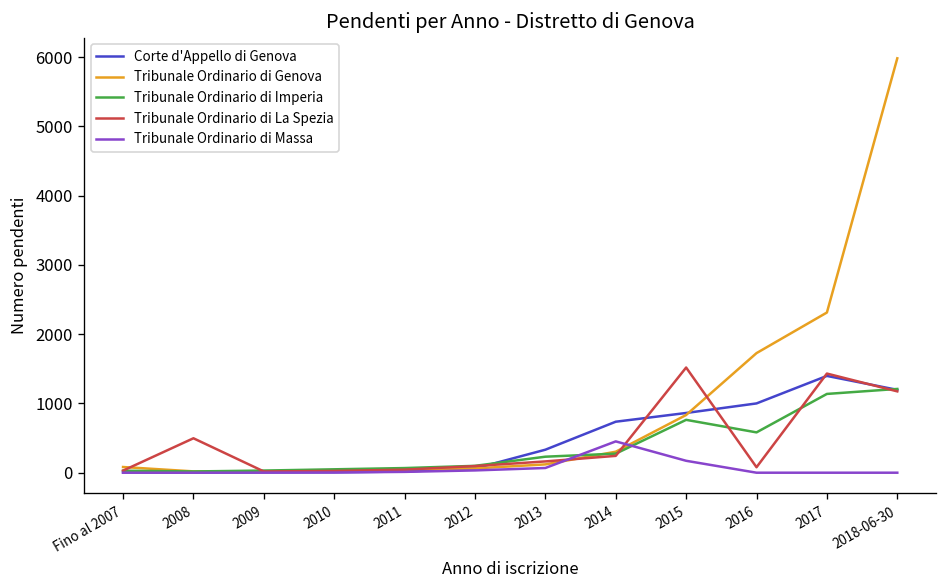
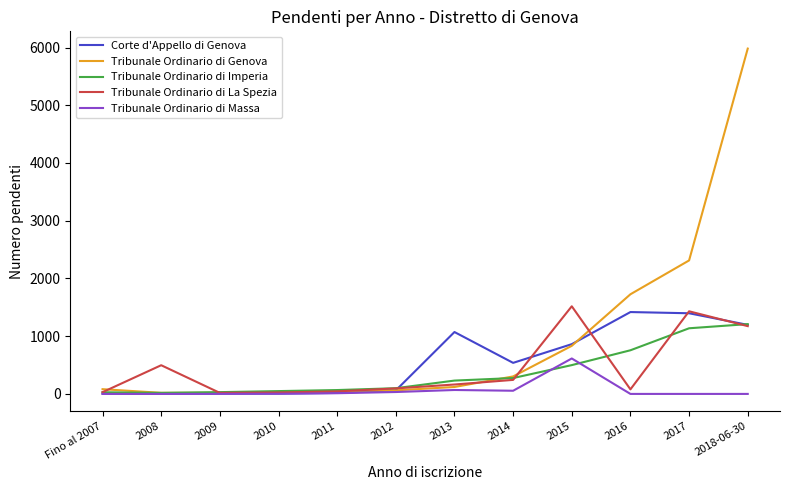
  {
    "Corte d'Appello di Genova": {
-     "2013": 300,
-     "2014": 700,
-     "2016": 1000
+     "2013": 1100,
+     "2014": 500,
+     "2016": 1400
    },
    "Tribunale Ordinario di Genova": {
      "Fino al 2007": 100,
      "2016": 1700,
      "2017": 2300,
      "2018-06-30": 6000
    },
    "Tribunale Ordinario di Imperia": {
      "2013": 200,
-     "2015": 800,
-     "2016": 600,
+     "2015": 500,
+     "2016": 800,
      "2017": 1100
    },
    "Tribunale Ordinario di La Spezia": {
      "2008": 500,
      "2015": 1500,
      "2016": 100
    },
    "Tribunale Ordinario di Massa": {
      "2013": 100,
-     "2014": 500,
-     "2015": 200,
+     "2014": 100,
+     "2015": 600,
      "2016": 0,
      "2017": 0,
      "2018-06-30": 0
    }
  }
